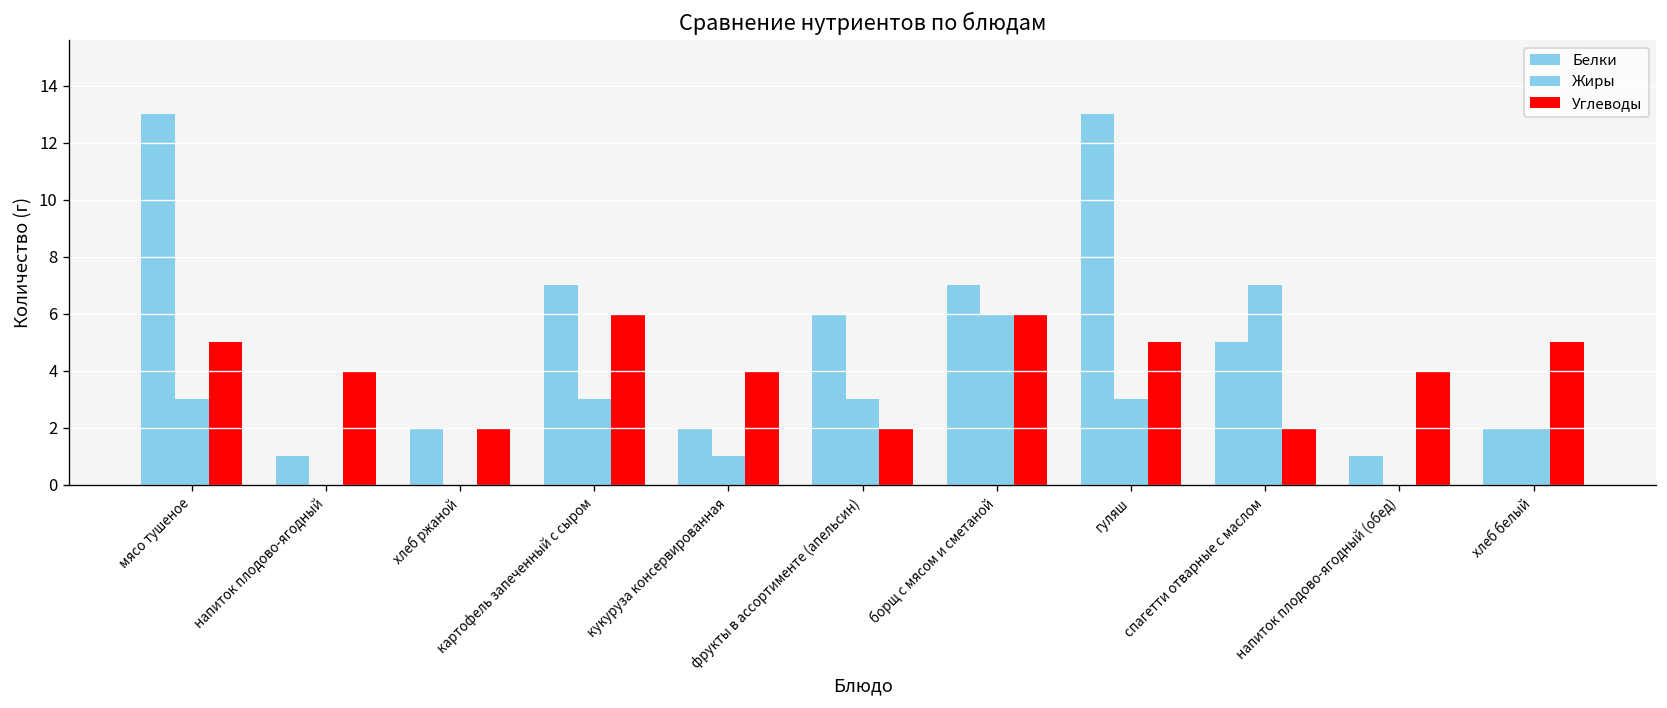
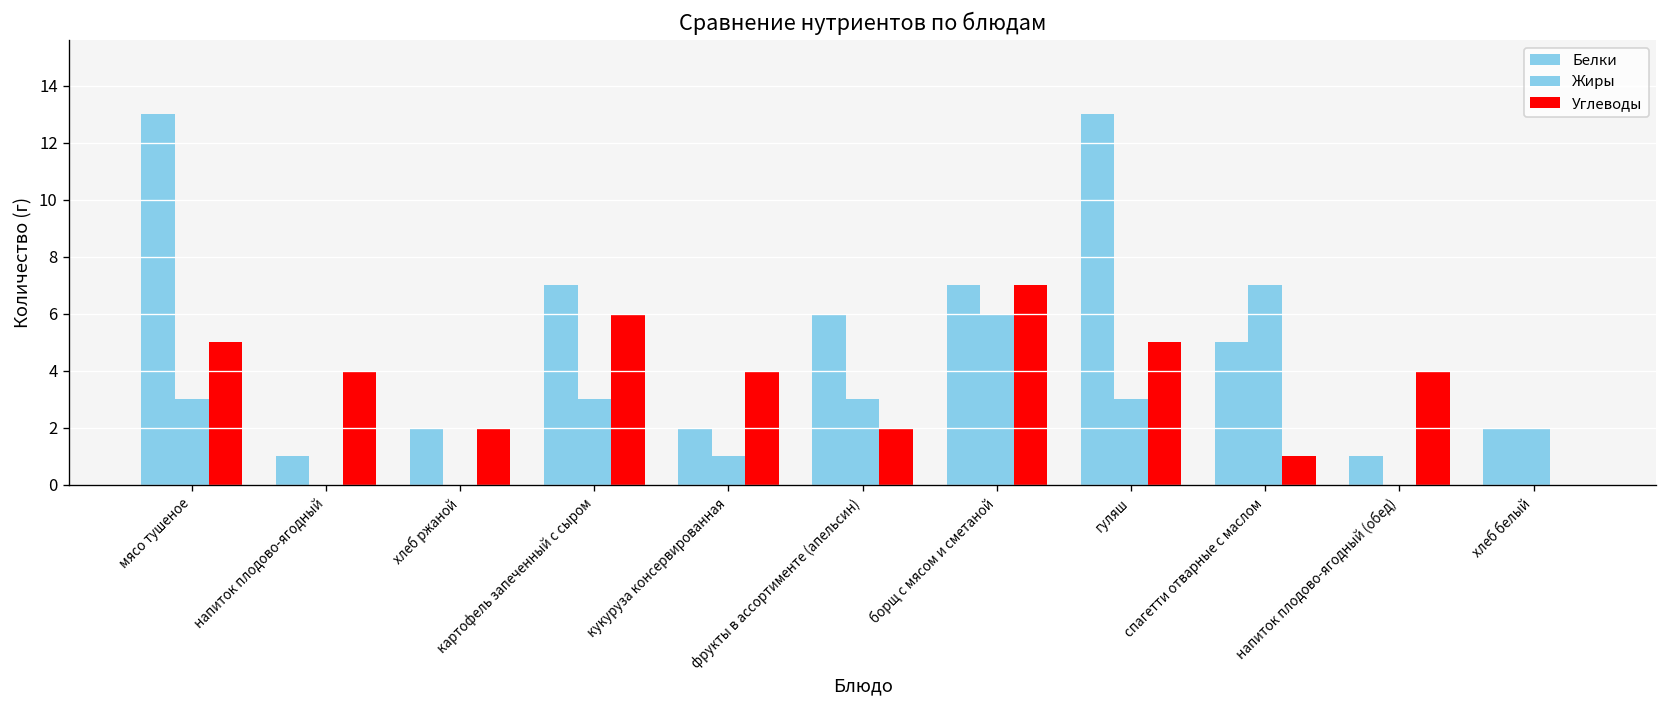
  {
    "Углеводы": {
      "мясо тушеное": 5,
      "напиток плодово-ягодный": 4,
      "хлеб ржаной": 2,
      "картофель запеченный с сыром": 6,
      "кукуруза консервированная": 4,
      "фрукты в ассортименте (апельсин)": 2,
-     "борщ с мясом и сметаной": 6,
+     "борщ с мясом и сметаной": 7,
      "гуляш": 5,
-     "спагетти отварные с маслом": 2,
+     "спагетти отварные с маслом": 1,
      "напиток плодово-ягодный (обед)": 4,
-     "хлеб белый": 5
+     "хлеб белый": 0
    }
  }
